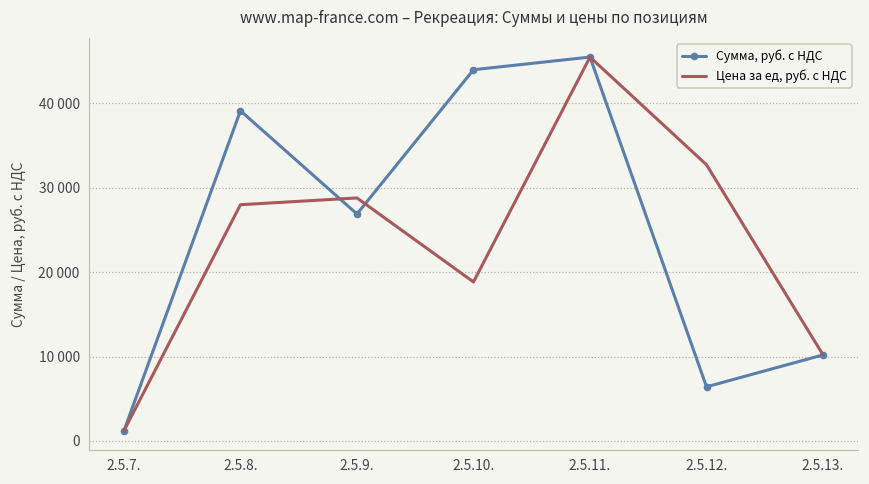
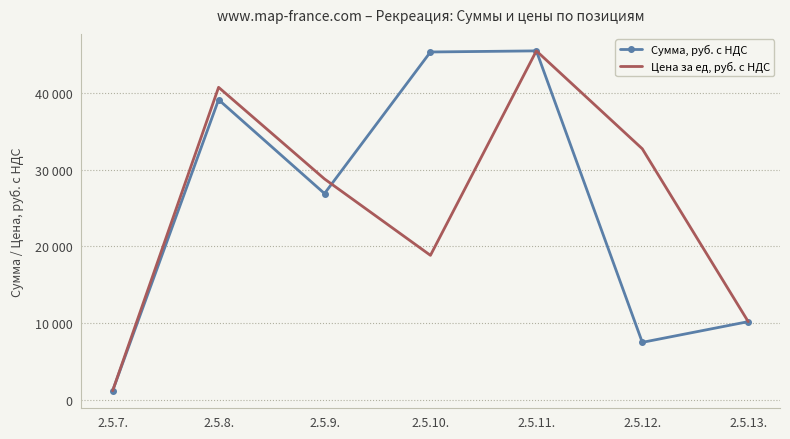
  {
    "Сумма, руб. с НДС": {
      "2.5.8.": 39000,
      "2.5.9.": 27000,
-     "2.5.10.": 44000,
-     "2.5.12.": 6000
+     "2.5.10.": 45000,
+     "2.5.12.": 8000
    },
    "Цена за ед, руб. с НДС": {
-     "2.5.8.": 28000,
+     "2.5.8.": 41000,
      "2.5.9.": 29000,
      "2.5.10.": 19000,
      "2.5.12.": 33000
    }
  }
